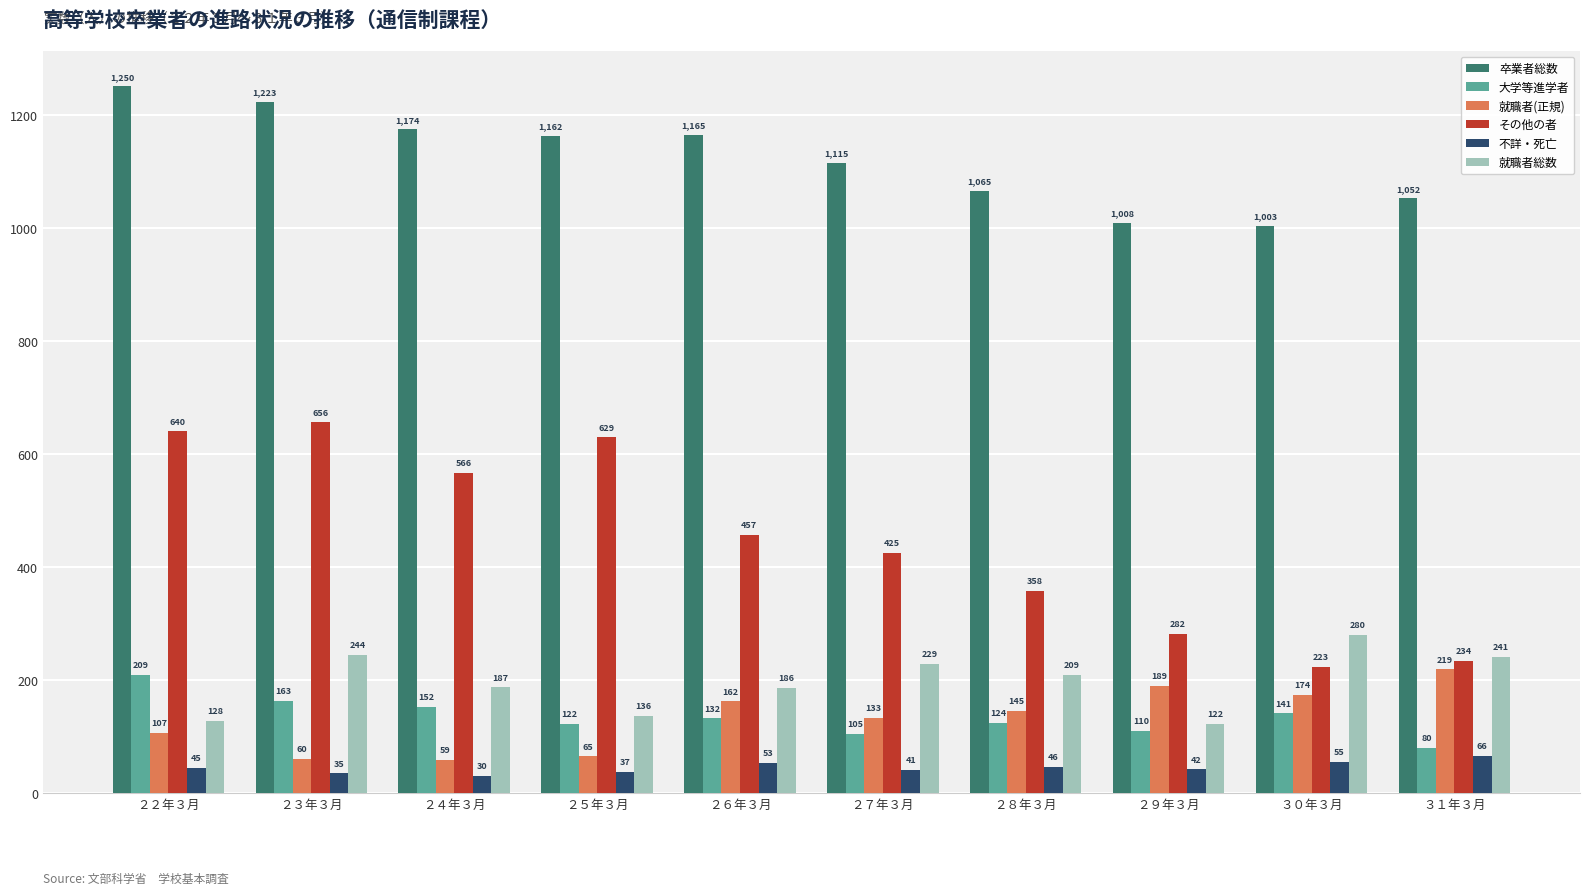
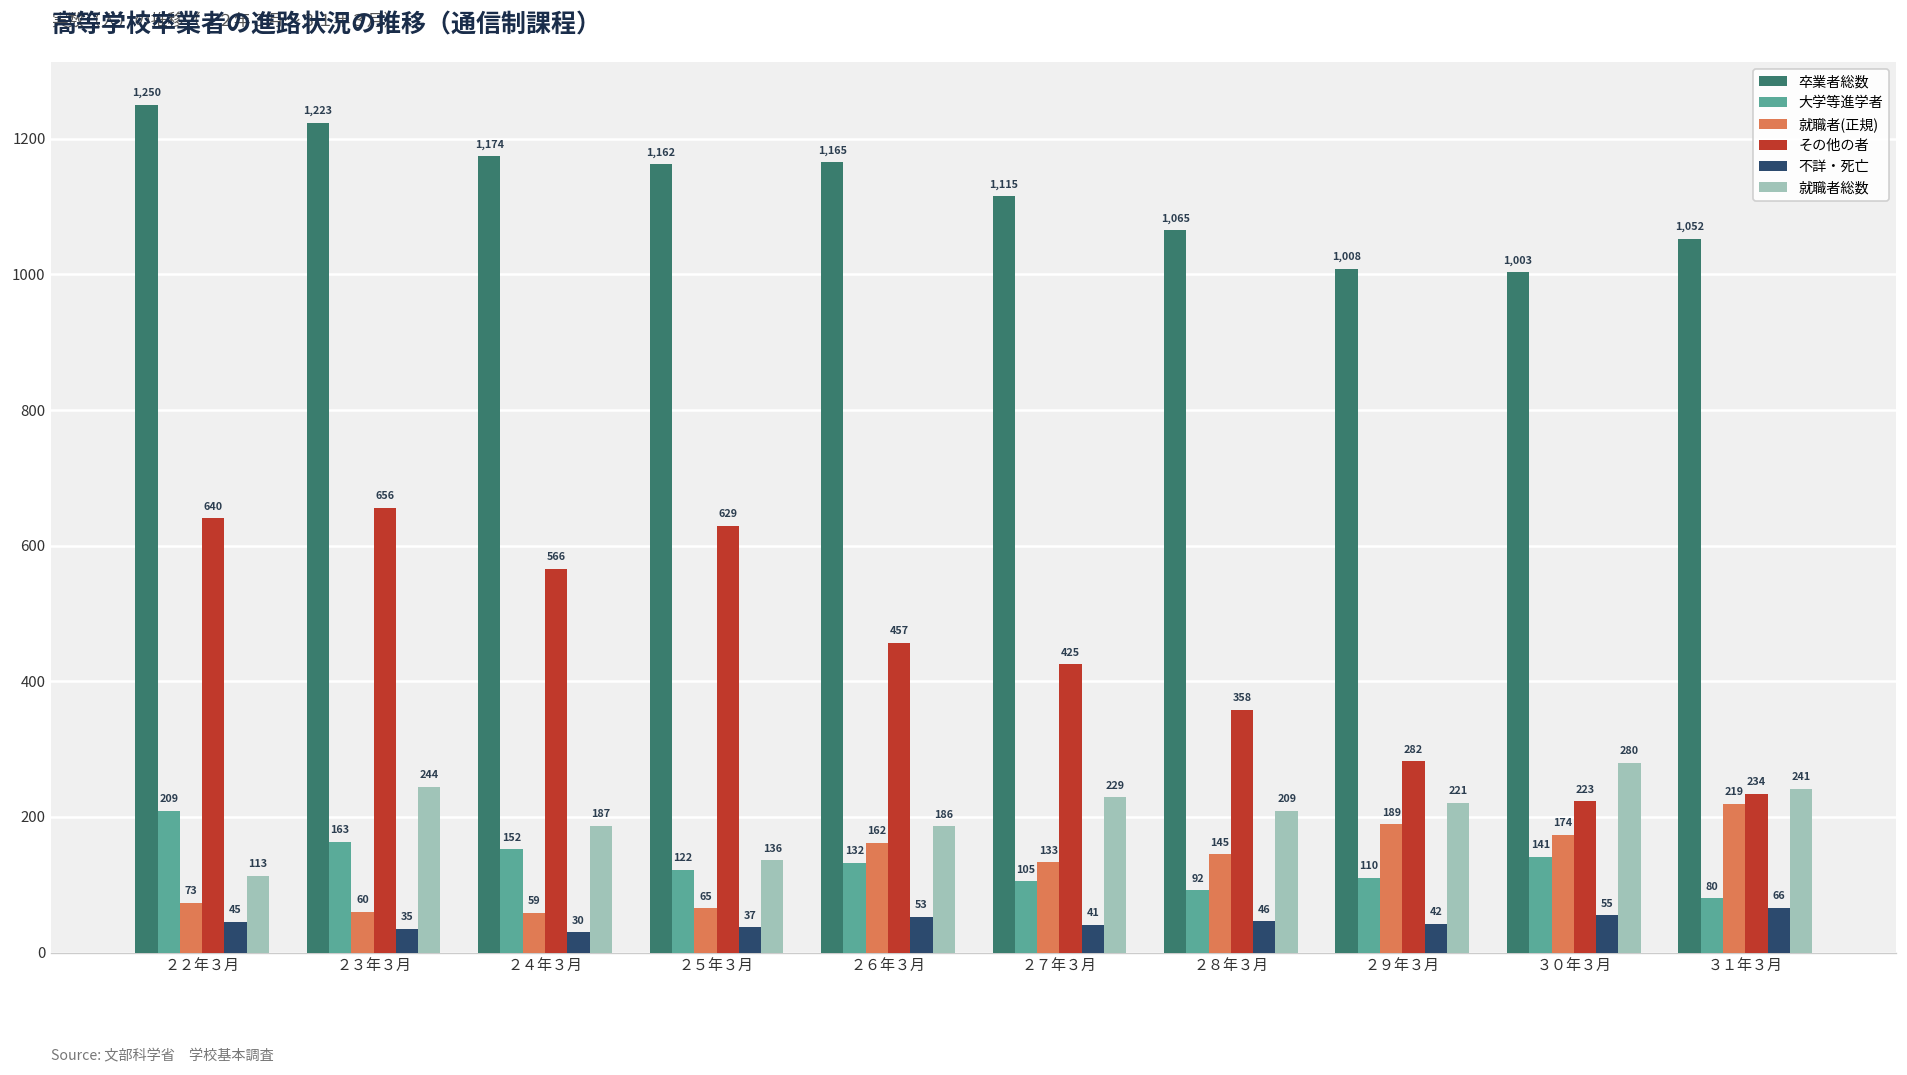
  {
    "大学等進学者": {
      "２２年３月": 209,
      "２３年３月": 163,
      "２４年３月": 152,
      "２５年３月": 122,
      "２６年３月": 132,
      "２７年３月": 105,
-     "２８年３月": 124,
+     "２８年３月": 92,
      "２９年３月": 110,
      "３０年３月": 141,
      "３１年３月": 80
    },
    "就職者(正規)": {
-     "２２年３月": 107,
+     "２２年３月": 73,
      "２３年３月": 60,
      "２４年３月": 59,
      "２５年３月": 65,
      "２６年３月": 162,
      "２７年３月": 133,
      "２８年３月": 145,
      "２９年３月": 189,
      "３０年３月": 174,
      "３１年３月": 219
    },
    "その他の者": {
      "２２年３月": 640,
      "２３年３月": 656,
      "２４年３月": 566,
      "２５年３月": 629,
      "２６年３月": 457,
      "２７年３月": 425,
      "２８年３月": 358,
      "２９年３月": 282,
      "３０年３月": 223,
      "３１年３月": 234
    },
    "就職者総数": {
-     "２２年３月": 128,
+     "２２年３月": 113,
      "２３年３月": 244,
      "２４年３月": 187,
      "２５年３月": 136,
      "２６年３月": 186,
      "２７年３月": 229,
      "２８年３月": 209,
-     "２９年３月": 122,
+     "２９年３月": 221,
      "３０年３月": 280,
      "３１年３月": 241
    }
  }
